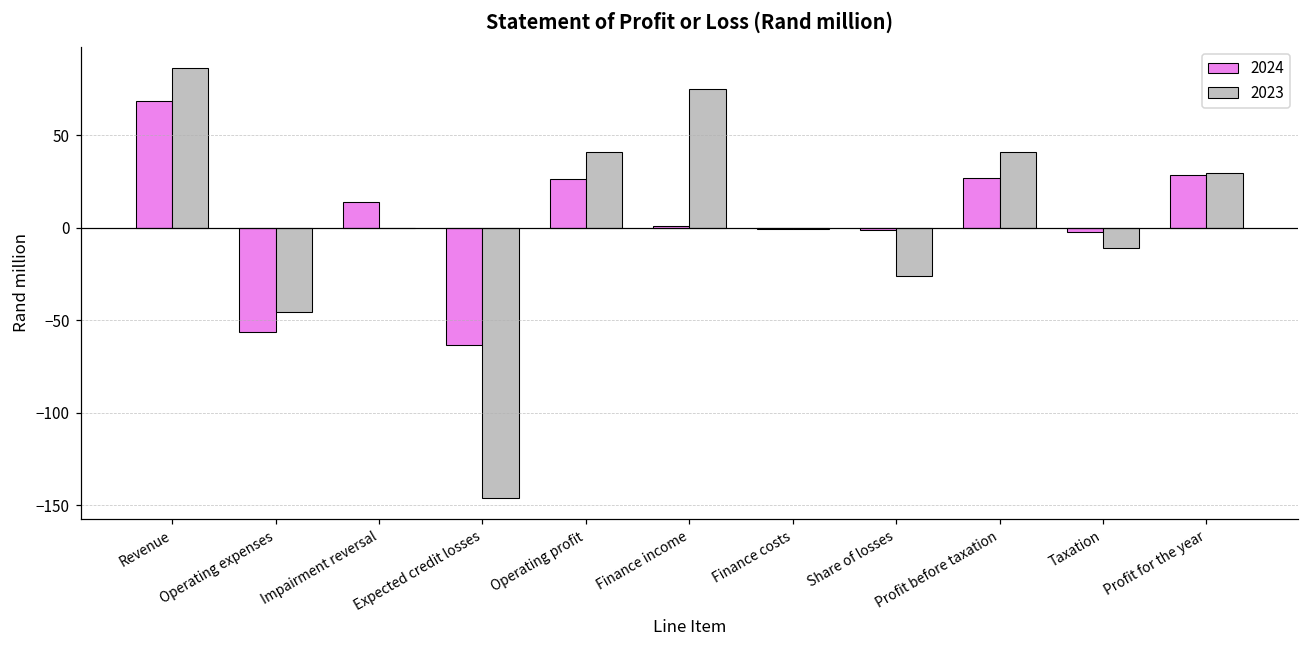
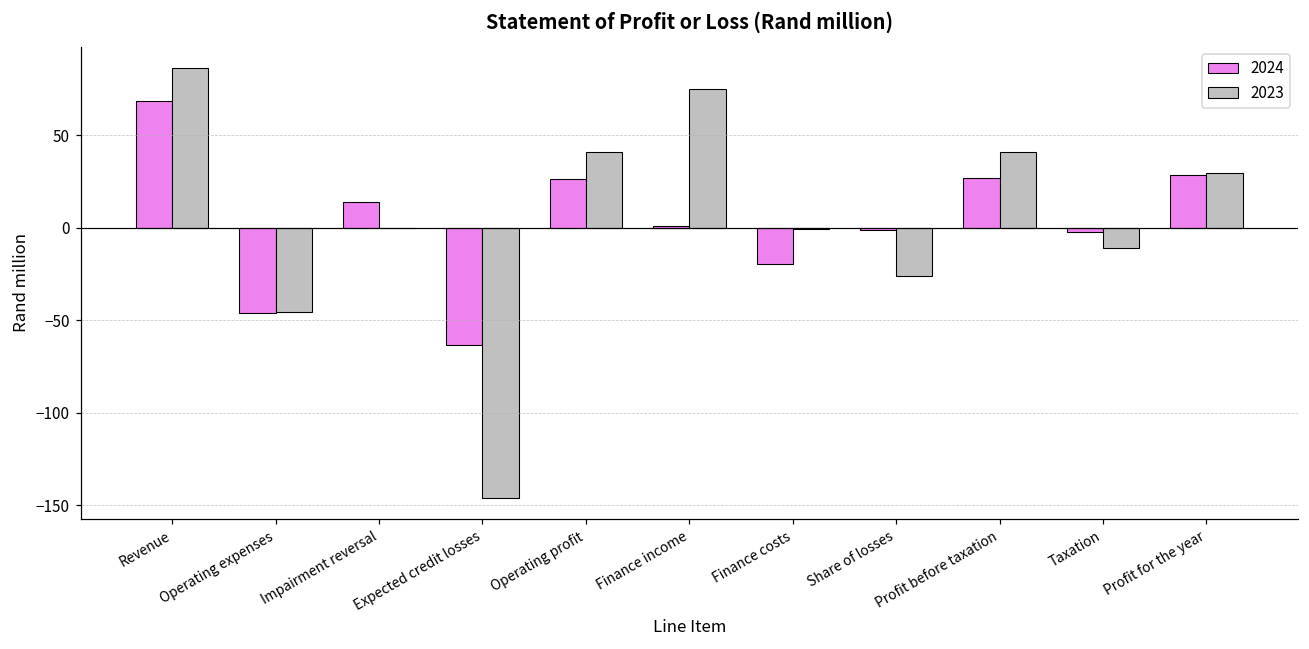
  {
    "2024": {
      "Revenue": 69,
-     "Operating expenses": -56,
+     "Operating expenses": -46,
      "Impairment reversal": 14,
      "Expected credit losses": -63,
      "Operating profit": 26,
-     "Finance costs": -1,
+     "Finance costs": -20,
      "Profit before taxation": 27,
      "Taxation": -3,
      "Profit for the year": 29
    },
    "2023": {
      "Revenue": 86,
      "Operating expenses": -45,
      "Impairment reversal": 0,
      "Expected credit losses": -146,
      "Operating profit": 41,
      "Finance income": 75,
      "Share of losses": -26,
      "Profit before taxation": 41,
      "Taxation": -11,
      "Profit for the year": 30
    }
  }
